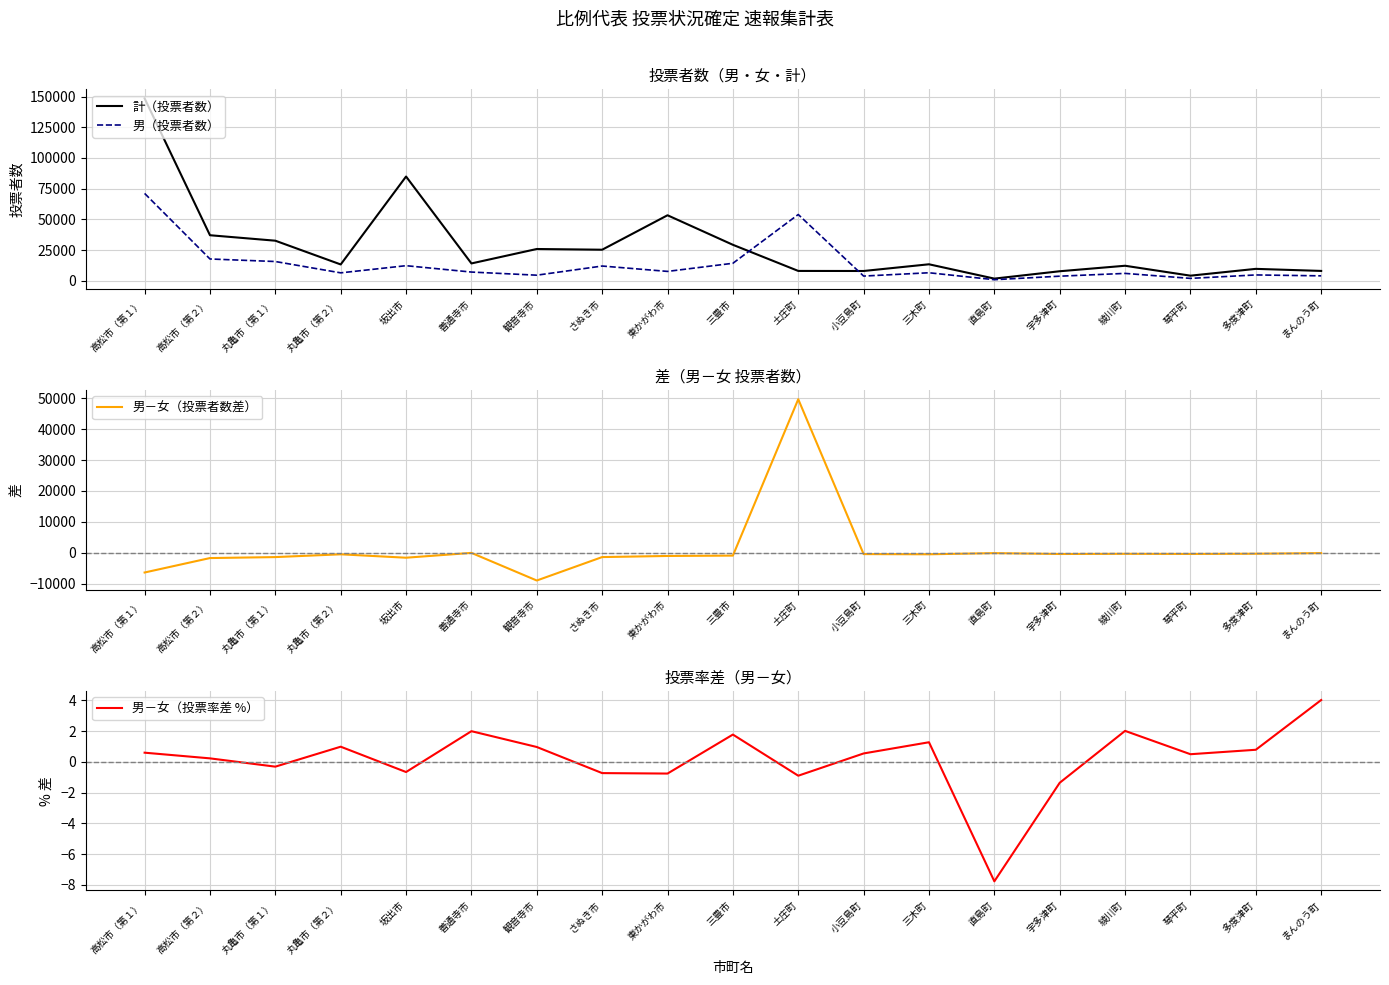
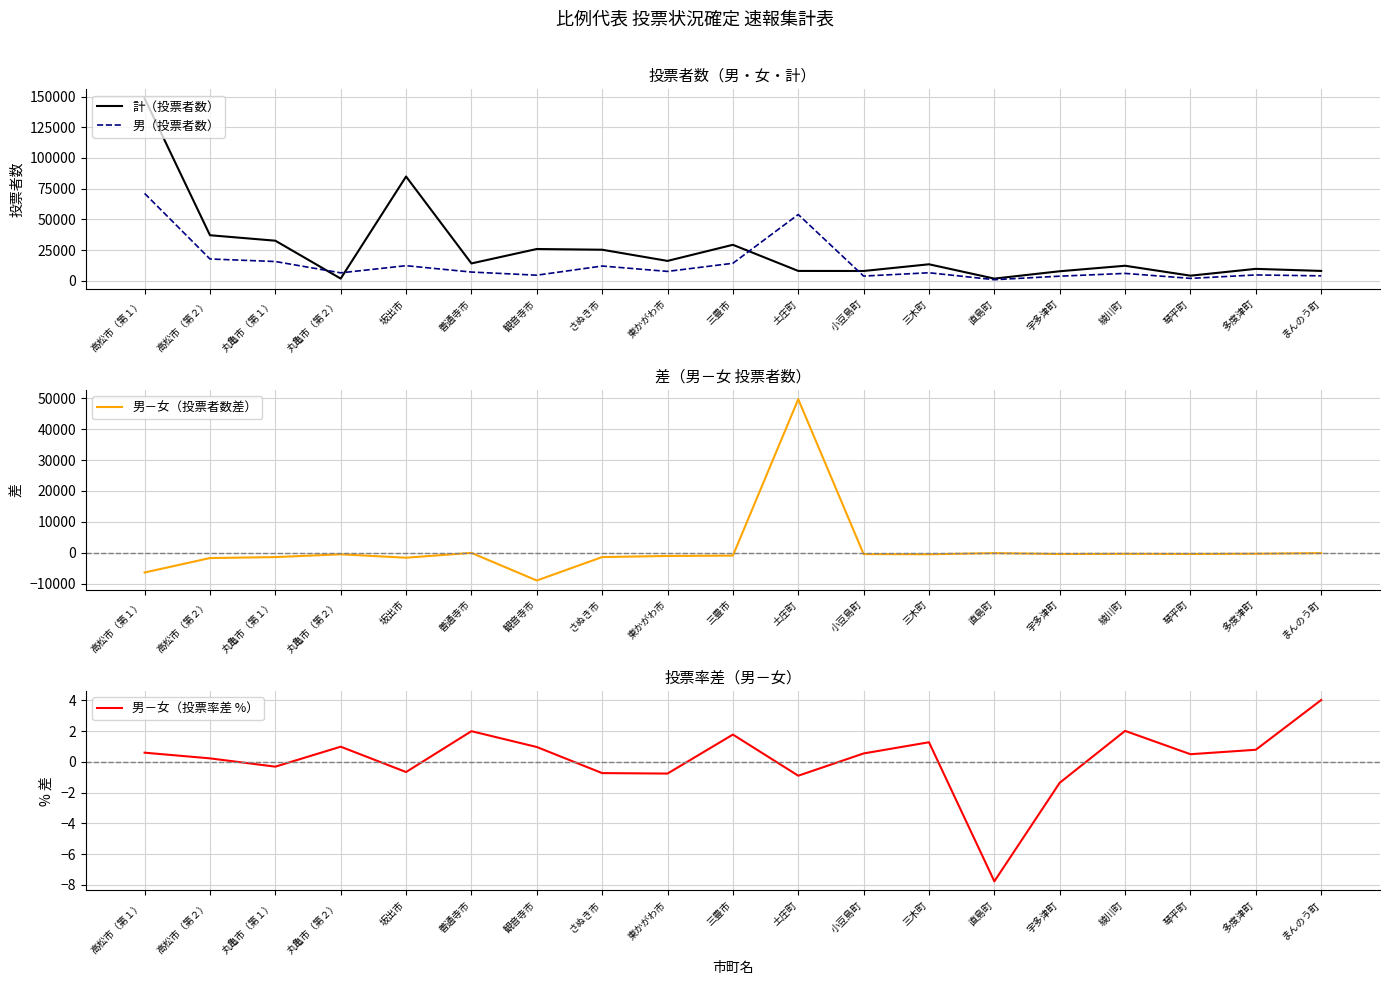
  {
    "投票者数（男・女・計）": {
      "計（投票者数）": {
        "高松市（第２）": 37000,
        "丸亀市（第１）": 33000,
-       "丸亀市（第２）": 13000,
+       "丸亀市（第２）": 2000,
        "坂出市": 85000,
        "善通寺市": 14000,
        "観音寺市": 26000,
        "さぬき市": 25000,
-       "東かがわ市": 53000,
+       "東かがわ市": 16000,
        "三豊市": 29000,
        "土庄町": 8000,
        "小豆島町": 8000,
        "三木町": 13000,
        "宇多津町": 8000,
        "綾川町": 12000,
        "琴平町": 4000,
        "多度津町": 10000,
        "まんのう町": 8000
      },
      "男（投票者数）": {
        "高松市（第１）": 71000,
        "高松市（第２）": 18000,
        "丸亀市（第１）": 16000,
        "丸亀市（第２）": 6000,
        "坂出市": 12000,
        "善通寺市": 7000,
        "観音寺市": 4000,
        "さぬき市": 12000,
        "東かがわ市": 8000,
        "三豊市": 14000,
        "土庄町": 54000,
        "小豆島町": 4000,
        "三木町": 6000,
        "宇多津町": 4000,
        "綾川町": 6000,
        "琴平町": 2000,
        "多度津町": 5000,
        "まんのう町": 4000
      }
    },
    "差（男－女 投票者数）": {
      "高松市（第１）": -6000,
      "高松市（第２）": -2000,
      "丸亀市（第１）": -1000,
      "丸亀市（第２）": 0,
      "坂出市": -2000,
      "善通寺市": 0,
      "観音寺市": -9000,
      "さぬき市": -1000,
      "東かがわ市": -1000,
      "三豊市": -1000,
      "土庄町": 50000,
      "小豆島町": 0,
      "三木町": 0,
      "直島町": 0,
      "宇多津町": 0,
      "綾川町": 0,
      "琴平町": 0,
      "多度津町": 0,
      "まんのう町": 0
    },
    "投票率差（男－女）": {
      "高松市（第１）": 0.6,
      "高松市（第２）": 0.2,
      "丸亀市（第１）": -0.3,
      "丸亀市（第２）": 1.0,
      "坂出市": -0.7,
      "善通寺市": 2.0,
      "観音寺市": 1.0,
      "さぬき市": -0.7,
      "東かがわ市": -0.8,
      "三豊市": 1.8,
      "土庄町": -0.9,
      "小豆島町": 0.6,
      "三木町": 1.3,
      "直島町": -7.8,
      "宇多津町": -1.4,
      "綾川町": 2.0,
      "琴平町": 0.5,
      "多度津町": 0.8,
      "まんのう町": 4.0
    }
  }
